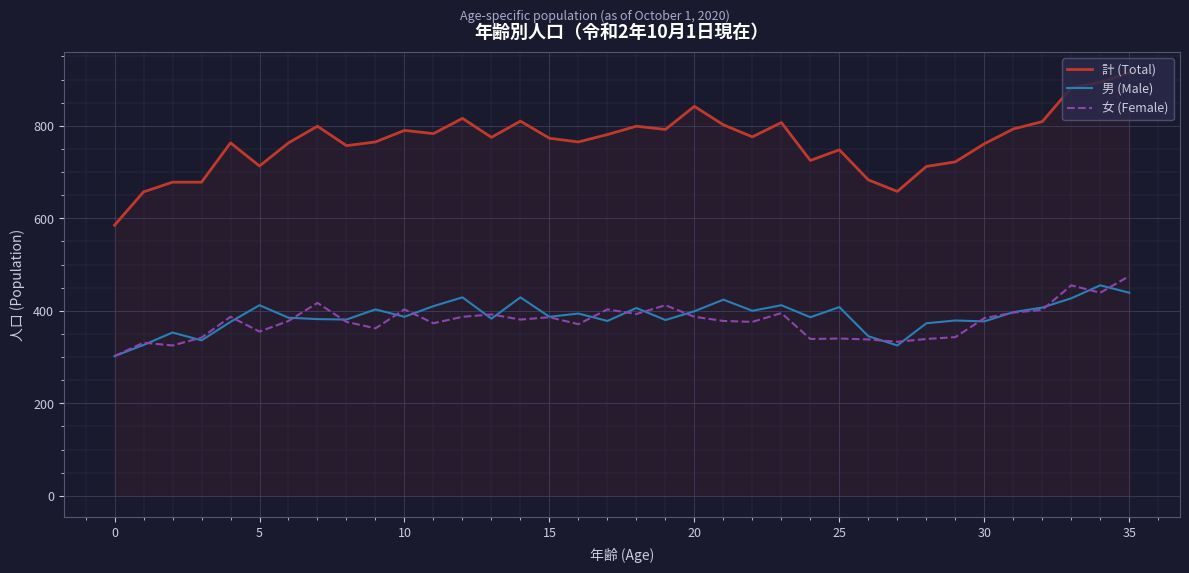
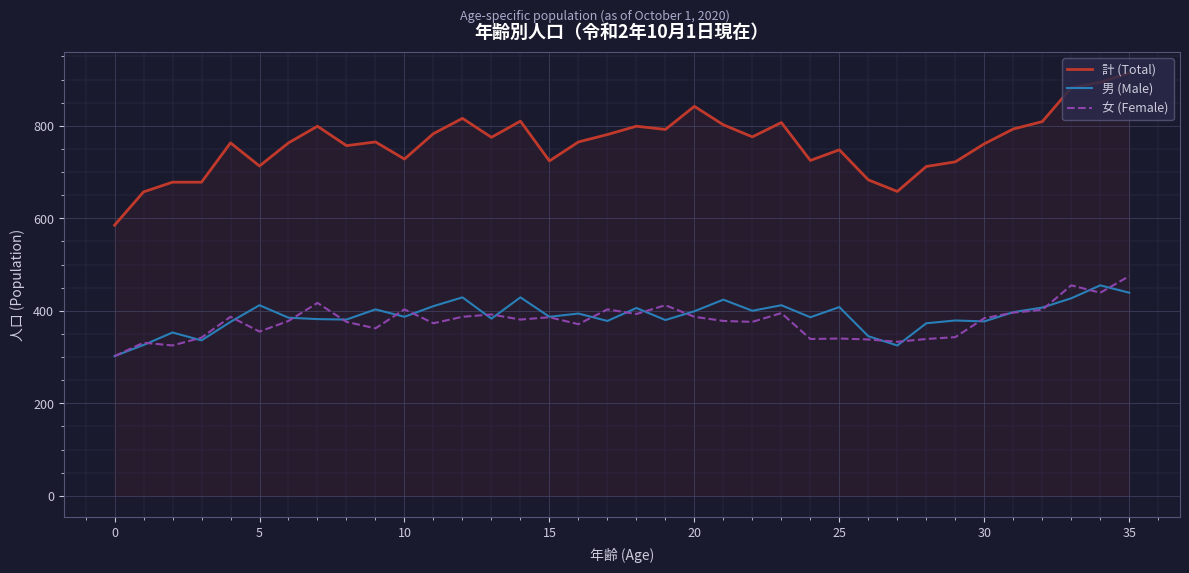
  {
    "計 (Total)": {
      "0": 590,
      "5": 710,
-     "10": 790,
-     "15": 770,
+     "10": 730,
+     "15": 720,
      "20": 840,
      "25": 750,
      "30": 760
    },
    "男 (Male)": {
      "5": 410,
      "10": 390,
      "20": 400,
      "25": 410,
      "30": 380,
      "35": 440
    },
    "女 (Female)": {
      "5": 360,
      "10": 400,
      "20": 390,
      "25": 340,
      "30": 380,
      "35": 480
    }
  }
